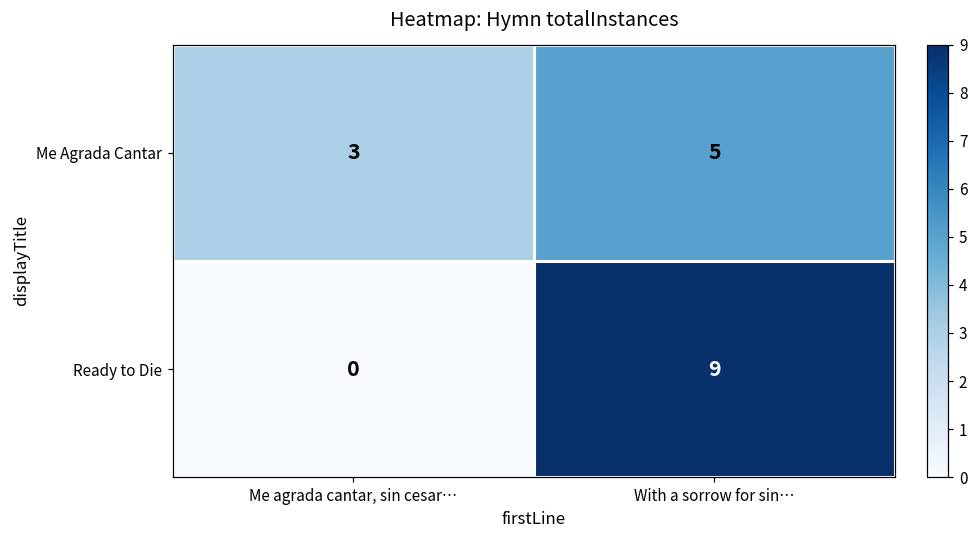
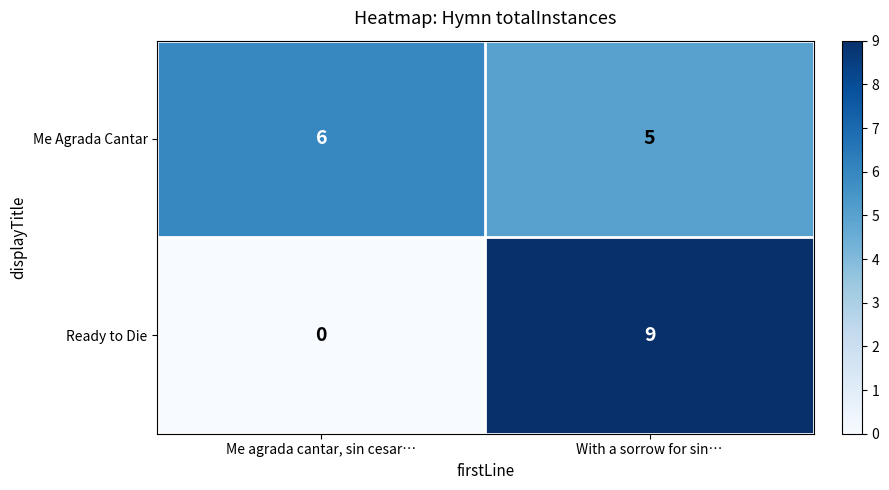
  {
    "Me Agrada Cantar": {
-     "Me agrada cantar, sin cesar…": 3,
+     "Me agrada cantar, sin cesar…": 6,
      "With a sorrow for sin…": 5
    },
    "Ready to Die": {
      "Me agrada cantar, sin cesar…": 0,
      "With a sorrow for sin…": 9
    }
  }
